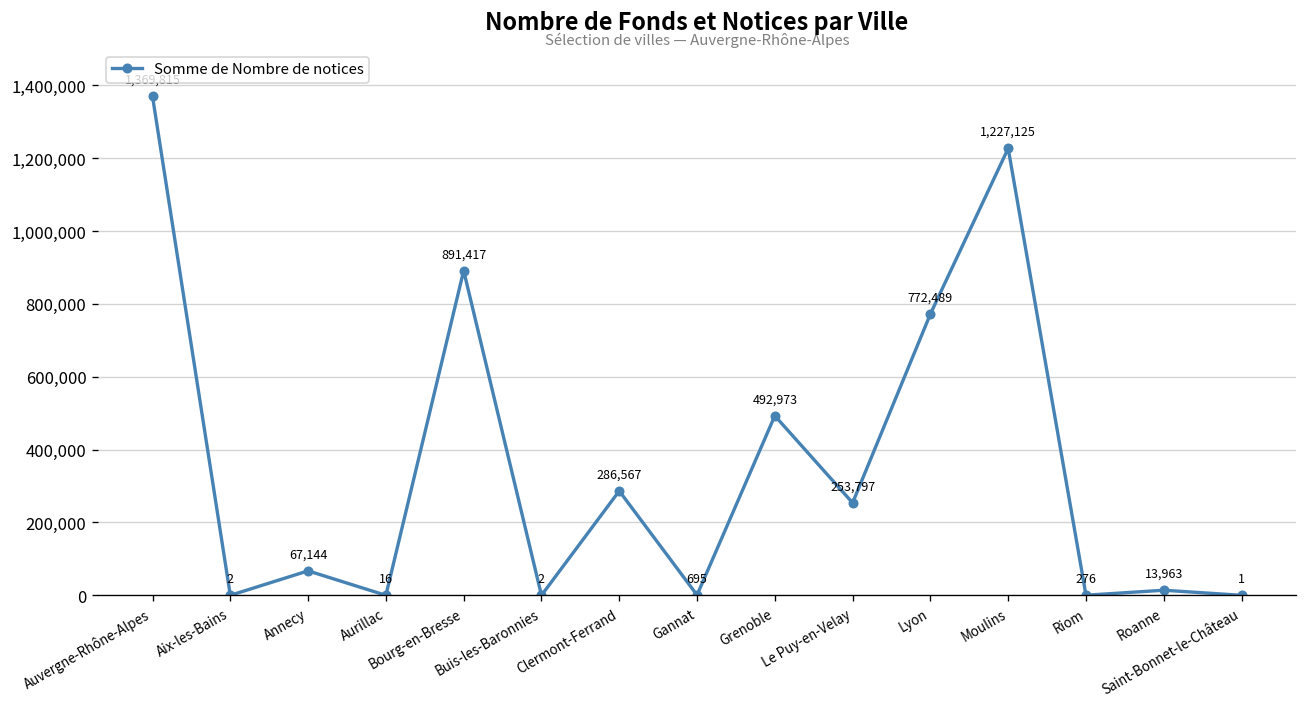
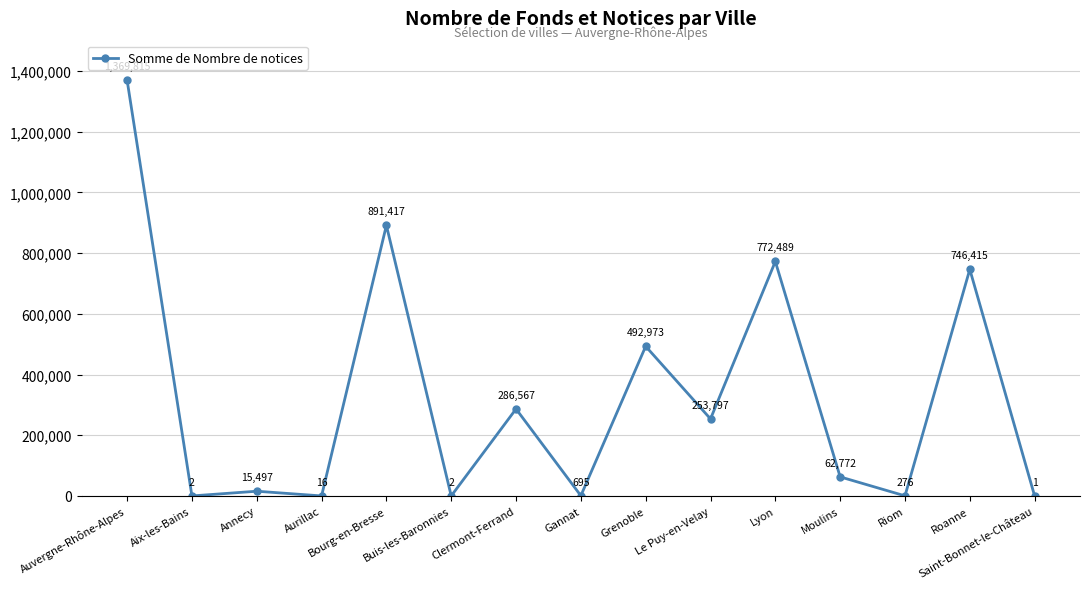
  {
    "Aix-les-Bains": "2",
-   "Annecy": "67,144",
+   "Annecy": "15,497",
    "Aurillac": "16",
    "Bourg-en-Bresse": "891,417",
    "Buis-les-Baronnies": "2",
    "Clermont-Ferrand": "286,567",
    "Gannat": "695",
    "Grenoble": "492,973",
    "Le Puy-en-Velay": "253,797",
    "Lyon": "772,489",
-   "Moulins": "1,227,125",
+   "Moulins": "62,772",
    "Riom": "276",
-   "Roanne": "13,963",
+   "Roanne": "746,415",
    "Saint-Bonnet-le-Château": "1"
  }
